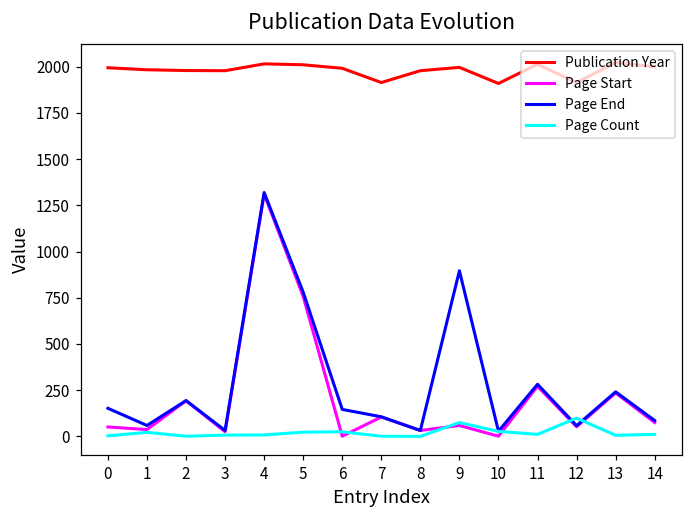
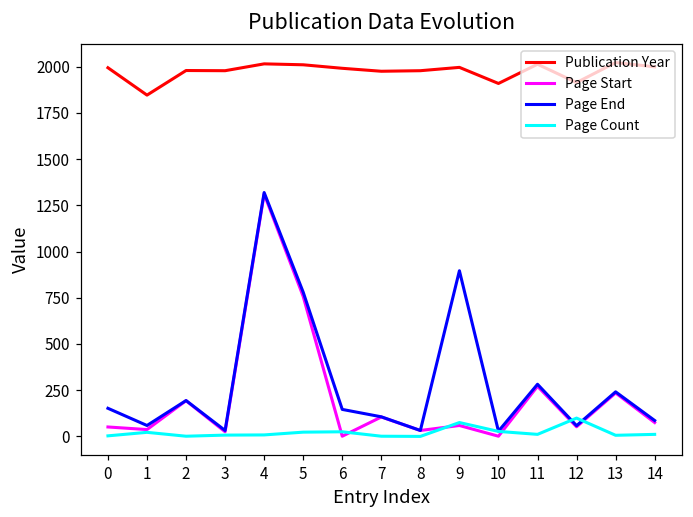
  {
    "Publication Year": {
      "0": 1990,
-     "1": 1980,
+     "1": 1850,
      "2": 1980,
      "3": 1980,
      "4": 2020,
      "5": 2010,
      "6": 1990,
-     "7": 1910,
+     "7": 1980,
      "8": 1980,
      "9": 2000,
      "10": 1910
    },
    "Page Start": {
      "0": 50,
      "5": 760,
      "6": 0,
      "9": 60,
      "10": 0
    },
    "Page End": {
      "0": 150,
      "1": 60,
      "5": 780,
      "6": 150,
      "9": 900
    },
    "Page Count": {
      "0": 0,
      "2": 0,
      "3": 10,
      "4": 10,
      "5": 20,
      "6": 30,
      "7": 0,
      "8": 0,
      "9": 80,
      "11": 10,
      "12": 100,
      "13": 10,
      "14": 10
    }
  }
